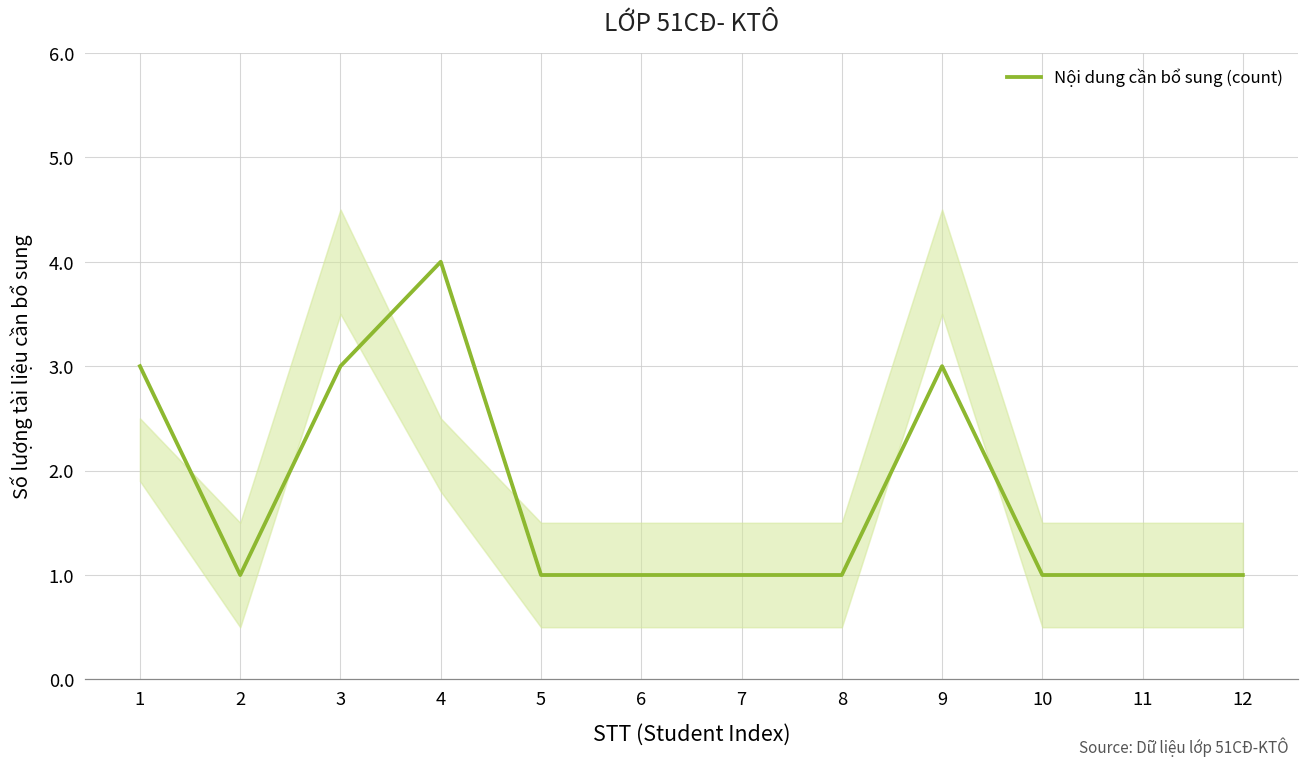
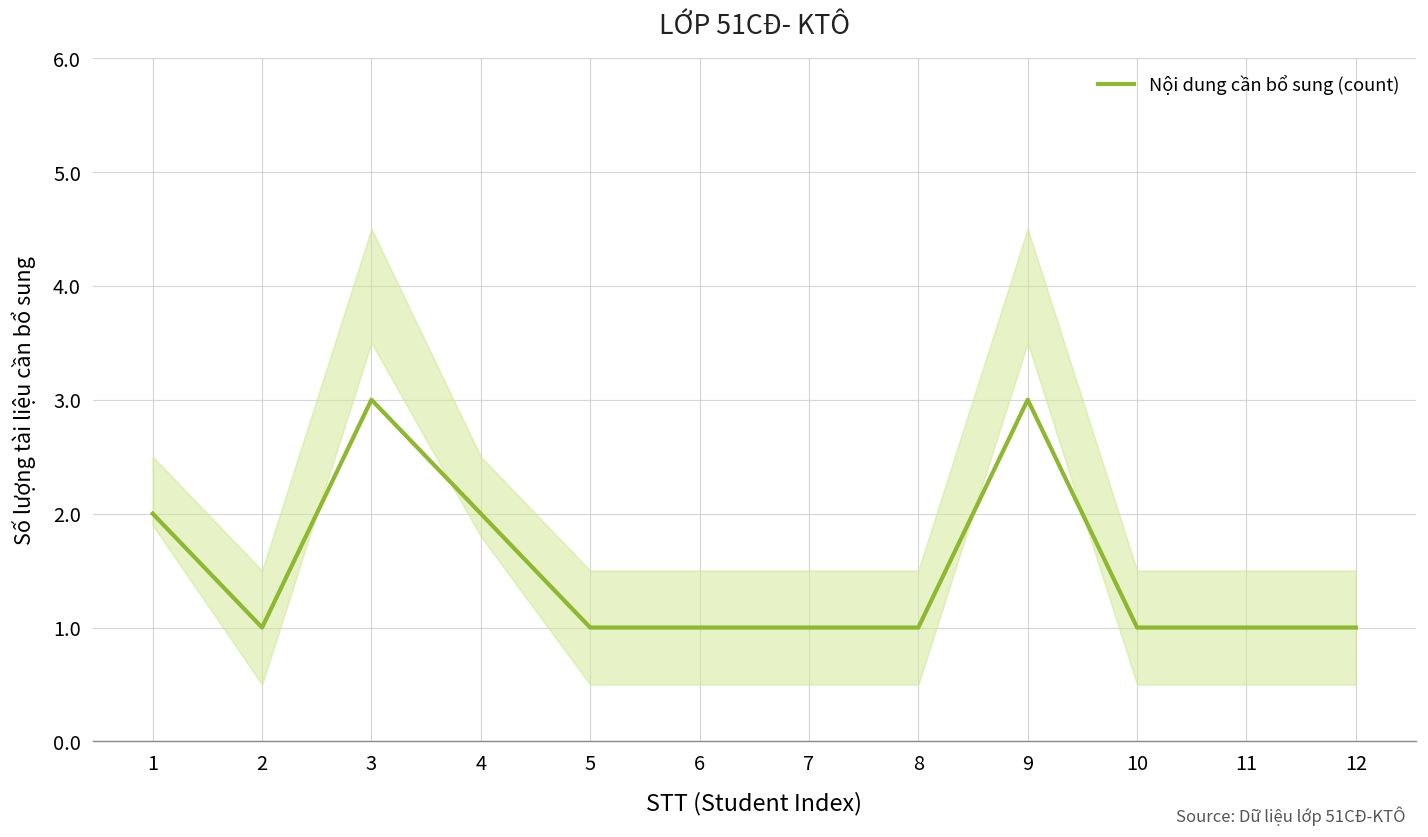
  {
    "Nội dung cần bổ sung (count)": {
-     "1": 3,
+     "1": 2,
      "2": 1,
      "3": 3,
-     "4": 4,
+     "4": 2,
      "5": 1,
      "6": 1,
      "7": 1,
      "8": 1,
      "9": 3,
      "10": 1,
      "11": 1,
      "12": 1
    }
  }
